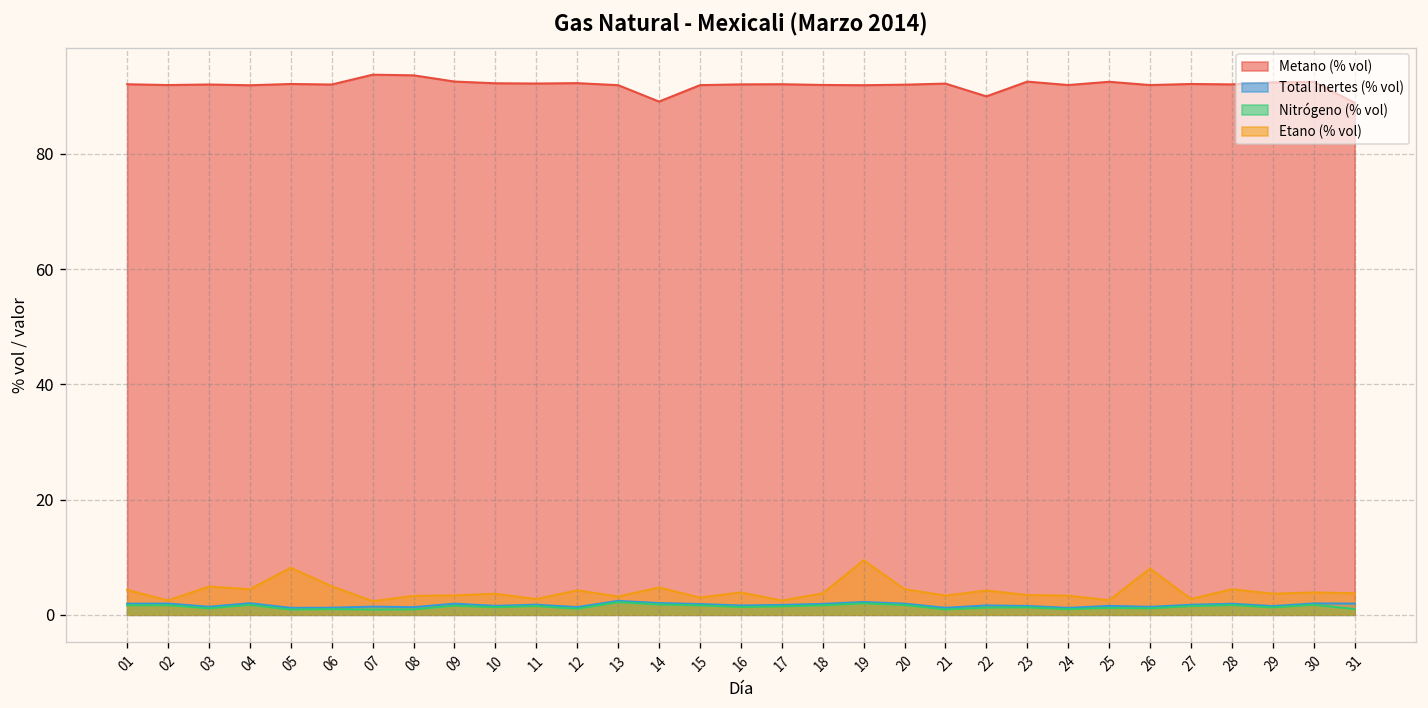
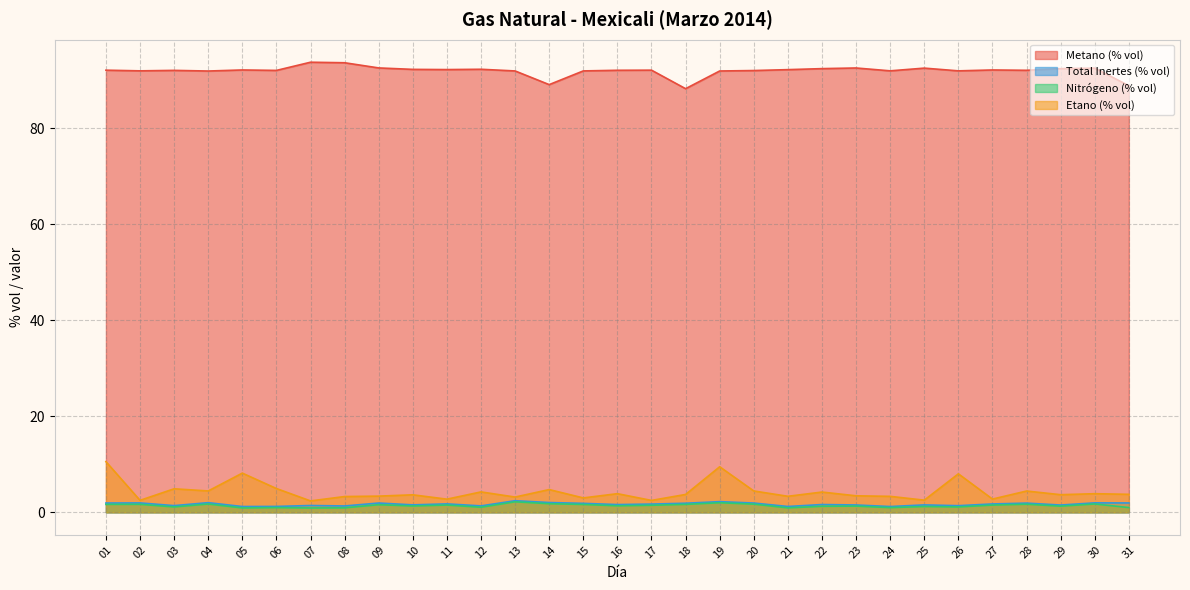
  {
    "Metano (% vol)": {
      "01": 92,
      "02": 92,
      "03": 92,
      "04": 92,
      "05": 92,
      "06": 92,
      "07": 94,
      "08": 94,
      "09": 93,
      "10": 92,
      "11": 92,
      "12": 92,
      "13": 92,
      "14": 89,
      "15": 92,
      "16": 92,
      "17": 92,
-     "18": 92,
+     "18": 88,
      "19": 92,
      "20": 92,
      "21": 92,
-     "22": 90,
+     "22": 92,
      "23": 93,
      "24": 92,
      "25": 93,
      "26": 92,
      "27": 92,
      "28": 92
    },
    "Total Inertes (% vol)": {
      "31": 2
    },
    "Nitrógeno (% vol)": {
      "31": 1
    },
    "Etano (% vol)": {
-     "01": 4,
+     "01": 11,
      "02": 2,
      "03": 5,
      "04": 4,
      "05": 8,
      "06": 5,
      "07": 2,
      "08": 3,
      "09": 3,
      "10": 4,
      "11": 3,
      "12": 4,
      "13": 3,
      "14": 5,
      "15": 3,
      "16": 4,
      "17": 2,
      "18": 4,
      "19": 9,
      "20": 4,
      "21": 3,
      "22": 4,
      "23": 3,
      "24": 3,
      "25": 3,
      "26": 8,
      "27": 3,
      "28": 4,
      "29": 4,
      "30": 4,
      "31": 4
    }
  }
